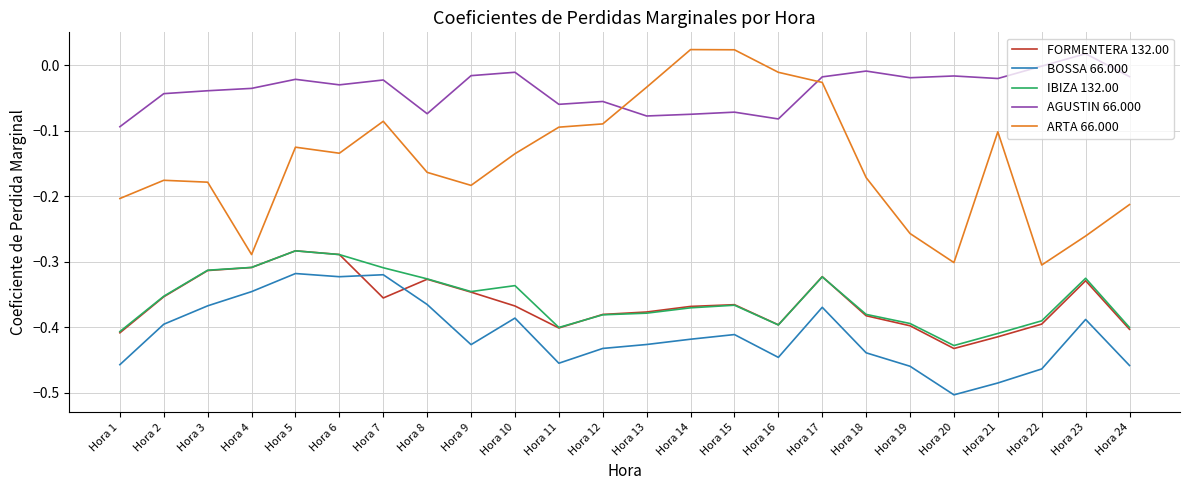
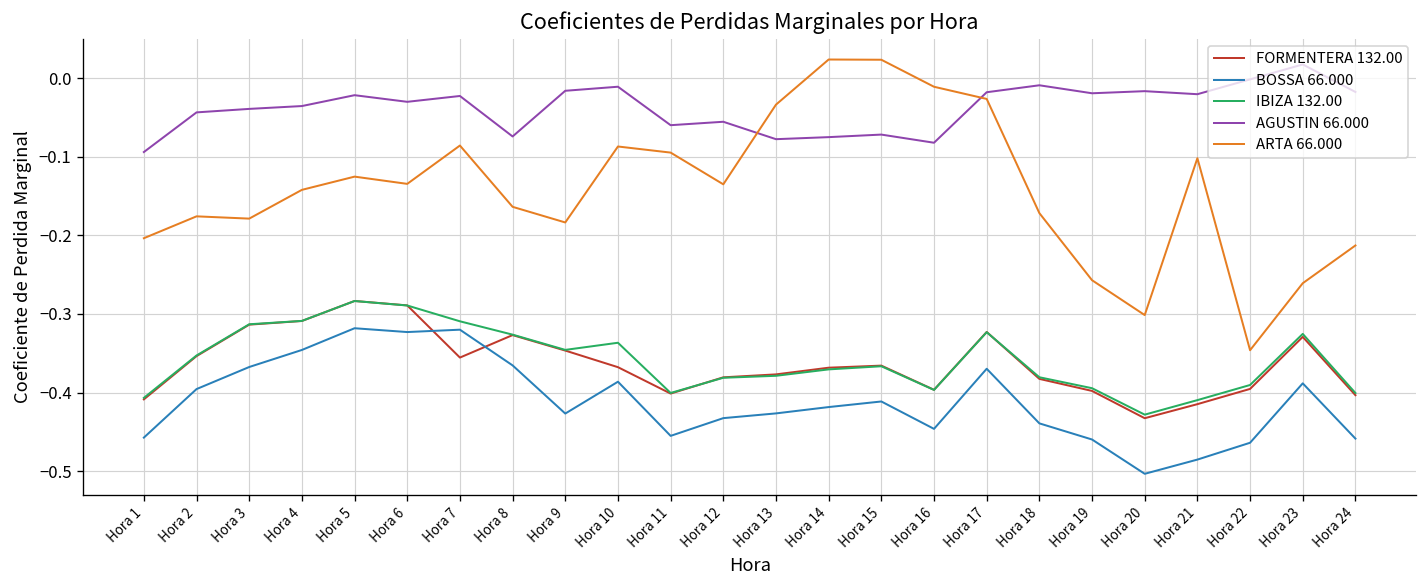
  {
    "FORMENTERA 132.00": {
      "Hora 7": -0.36,
      "Hora 10": -0.37,
      "Hora 20": -0.43,
      "Hora 21": -0.41,
      "Hora 22": -0.40
    },
    "BOSSA 66.000": {
      "Hora 1": -0.46,
      "Hora 2": -0.40,
      "Hora 3": -0.37,
      "Hora 4": -0.35,
      "Hora 5": -0.32,
      "Hora 6": -0.32,
      "Hora 7": -0.32,
      "Hora 8": -0.37,
      "Hora 9": -0.43,
      "Hora 10": -0.39,
      "Hora 11": -0.46,
      "Hora 12": -0.43,
      "Hora 13": -0.43,
      "Hora 14": -0.42,
      "Hora 15": -0.41,
      "Hora 16": -0.45,
      "Hora 17": -0.37,
      "Hora 18": -0.44,
      "Hora 19": -0.46,
      "Hora 20": -0.50,
      "Hora 21": -0.49,
      "Hora 22": -0.46,
      "Hora 23": -0.39,
      "Hora 24": -0.46
    },
    "IBIZA 132.00": {
      "Hora 7": -0.31,
      "Hora 10": -0.34,
      "Hora 20": -0.43,
      "Hora 21": -0.41,
      "Hora 22": -0.39
    },
    "AGUSTIN 66.000": {
      "Hora 1": -0.09,
      "Hora 2": -0.04,
      "Hora 3": -0.04,
      "Hora 4": -0.04,
      "Hora 5": -0.02,
      "Hora 6": -0.03,
      "Hora 7": -0.02,
      "Hora 8": -0.07,
      "Hora 9": -0.02,
      "Hora 10": -0.01,
      "Hora 11": -0.06,
      "Hora 12": -0.06,
      "Hora 13": -0.08,
      "Hora 14": -0.08,
      "Hora 15": -0.07,
      "Hora 16": -0.08,
      "Hora 17": -0.02,
      "Hora 18": -0.01,
      "Hora 19": -0.02,
      "Hora 20": -0.02,
      "Hora 21": -0.02
    },
    "ARTA 66.000": {
      "Hora 1": -0.20,
      "Hora 2": -0.18,
      "Hora 3": -0.18,
-     "Hora 4": -0.29,
+     "Hora 4": -0.14,
      "Hora 5": -0.13,
      "Hora 6": -0.13,
      "Hora 7": -0.09,
      "Hora 8": -0.16,
      "Hora 9": -0.18,
-     "Hora 10": -0.14,
+     "Hora 10": -0.09,
      "Hora 11": -0.09,
-     "Hora 12": -0.09,
+     "Hora 12": -0.14,
      "Hora 13": -0.03,
      "Hora 14": 0.02,
      "Hora 15": 0.02,
      "Hora 16": -0.01,
      "Hora 17": -0.03,
      "Hora 18": -0.17,
      "Hora 19": -0.26,
      "Hora 20": -0.30,
      "Hora 21": -0.10,
-     "Hora 22": -0.31,
+     "Hora 22": -0.35,
      "Hora 23": -0.26,
      "Hora 24": -0.21
    }
  }
